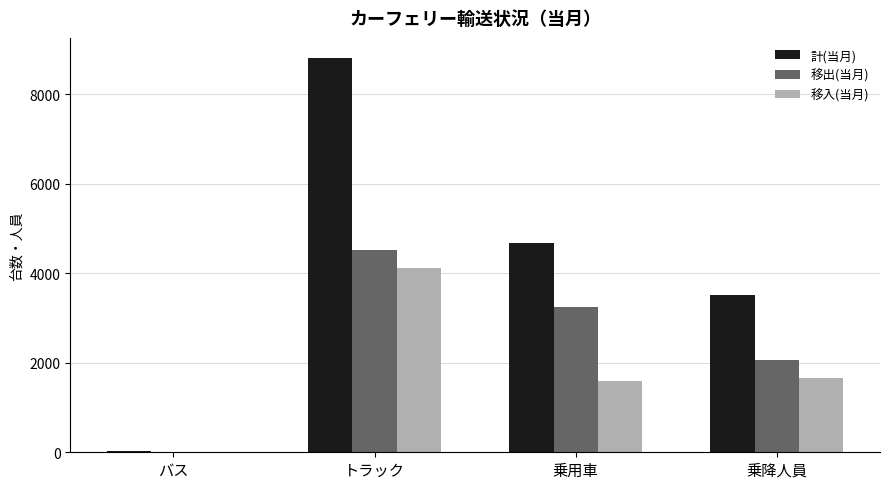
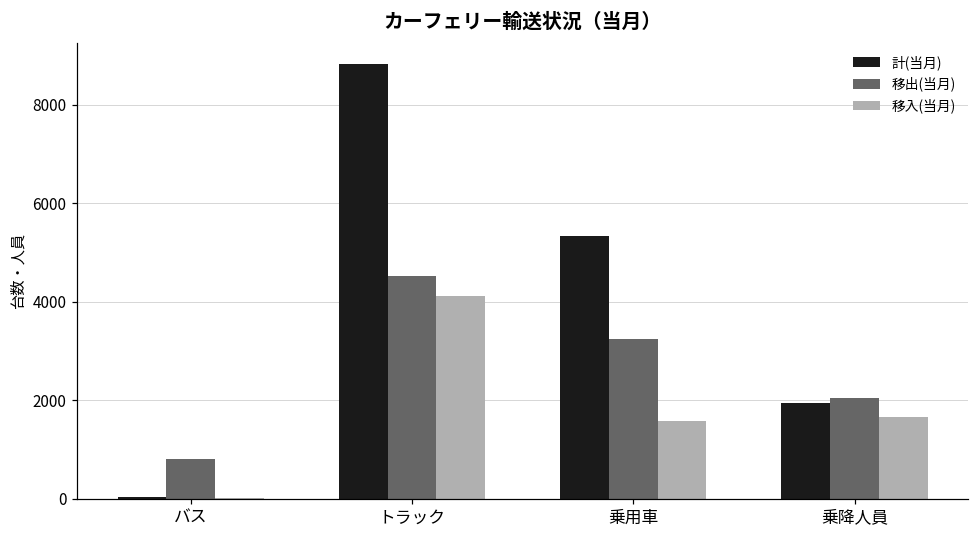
  {
    "計(当月)": {
      "トラック": 8800,
-     "乗用車": 4700,
-     "乗降人員": 3500
+     "乗用車": 5300,
+     "乗降人員": 2000
    },
    "移出(当月)": {
-     "バス": 0,
+     "バス": 800,
      "トラック": 4500,
      "乗用車": 3300,
      "乗降人員": 2100
    },
    "移入(当月)": {
      "トラック": 4100,
      "乗用車": 1600,
      "乗降人員": 1700
    }
  }
